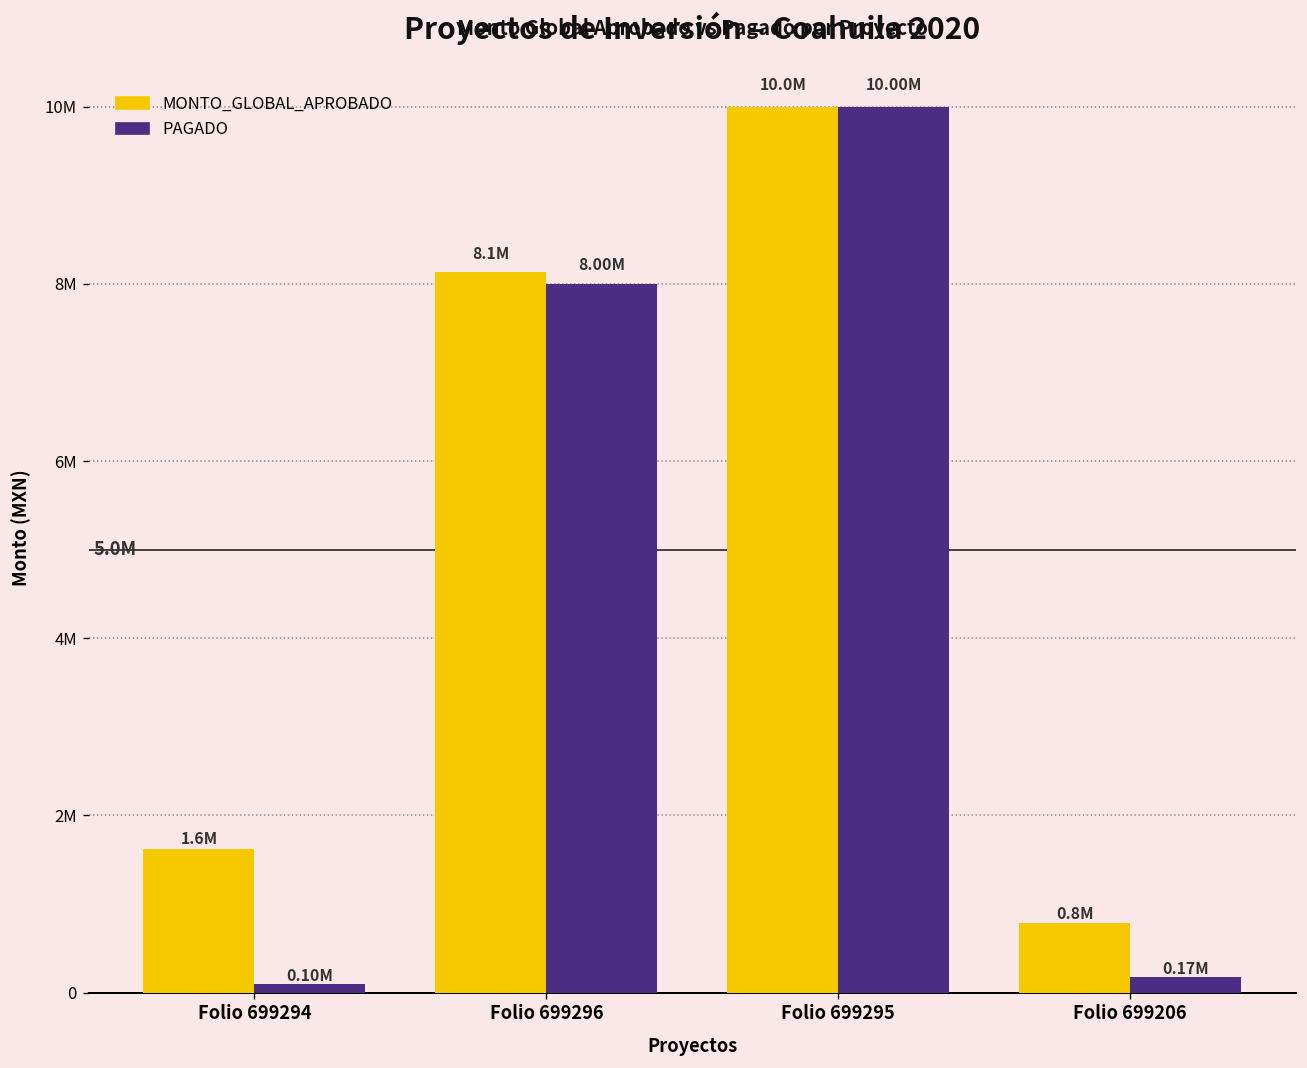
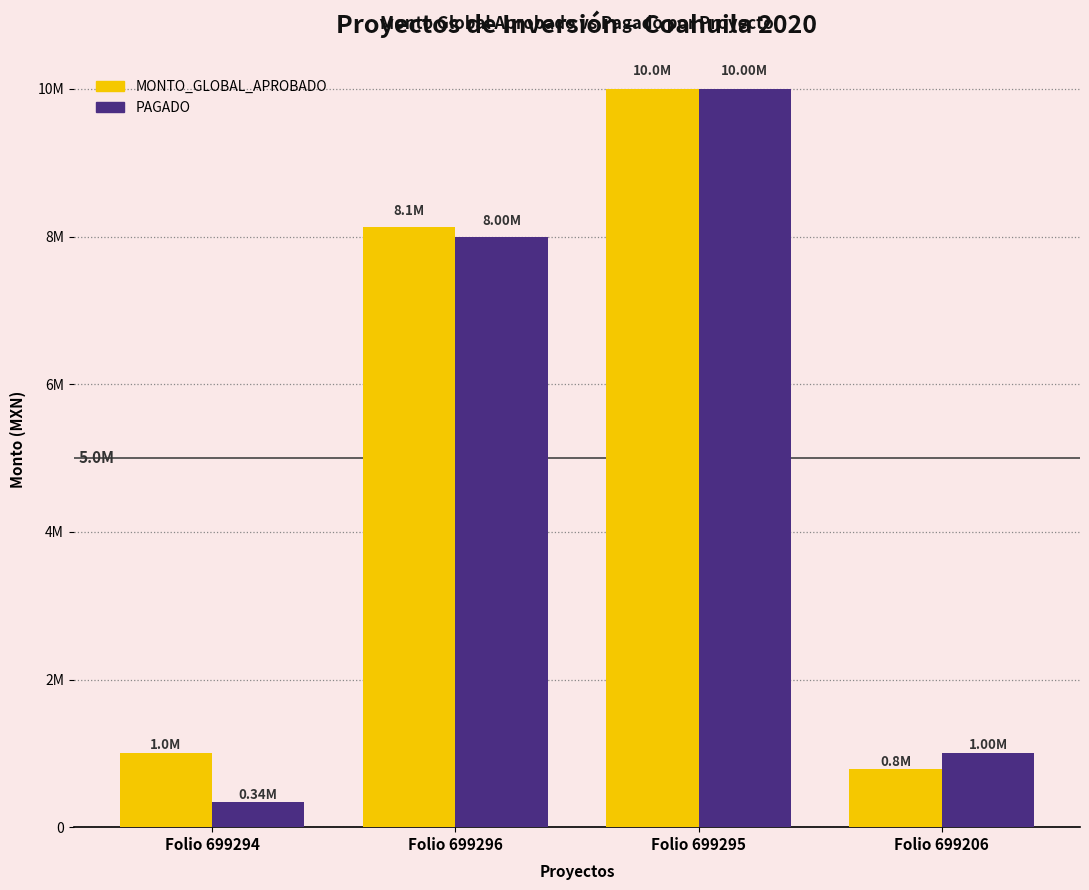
  {
    "MONTO_GLOBAL_APROBADO": {
-     "Folio 699294": "1.6M",
+     "Folio 699294": "1.0M",
      "Folio 699296": "8.1M",
      "Folio 699295": "10.0M",
      "Folio 699206": "0.8M"
    },
    "PAGADO": {
-     "Folio 699294": "0.10M",
+     "Folio 699294": "0.34M",
      "Folio 699296": "8.00M",
      "Folio 699295": "10.00M",
-     "Folio 699206": "0.17M"
+     "Folio 699206": "1.00M"
    }
  }
